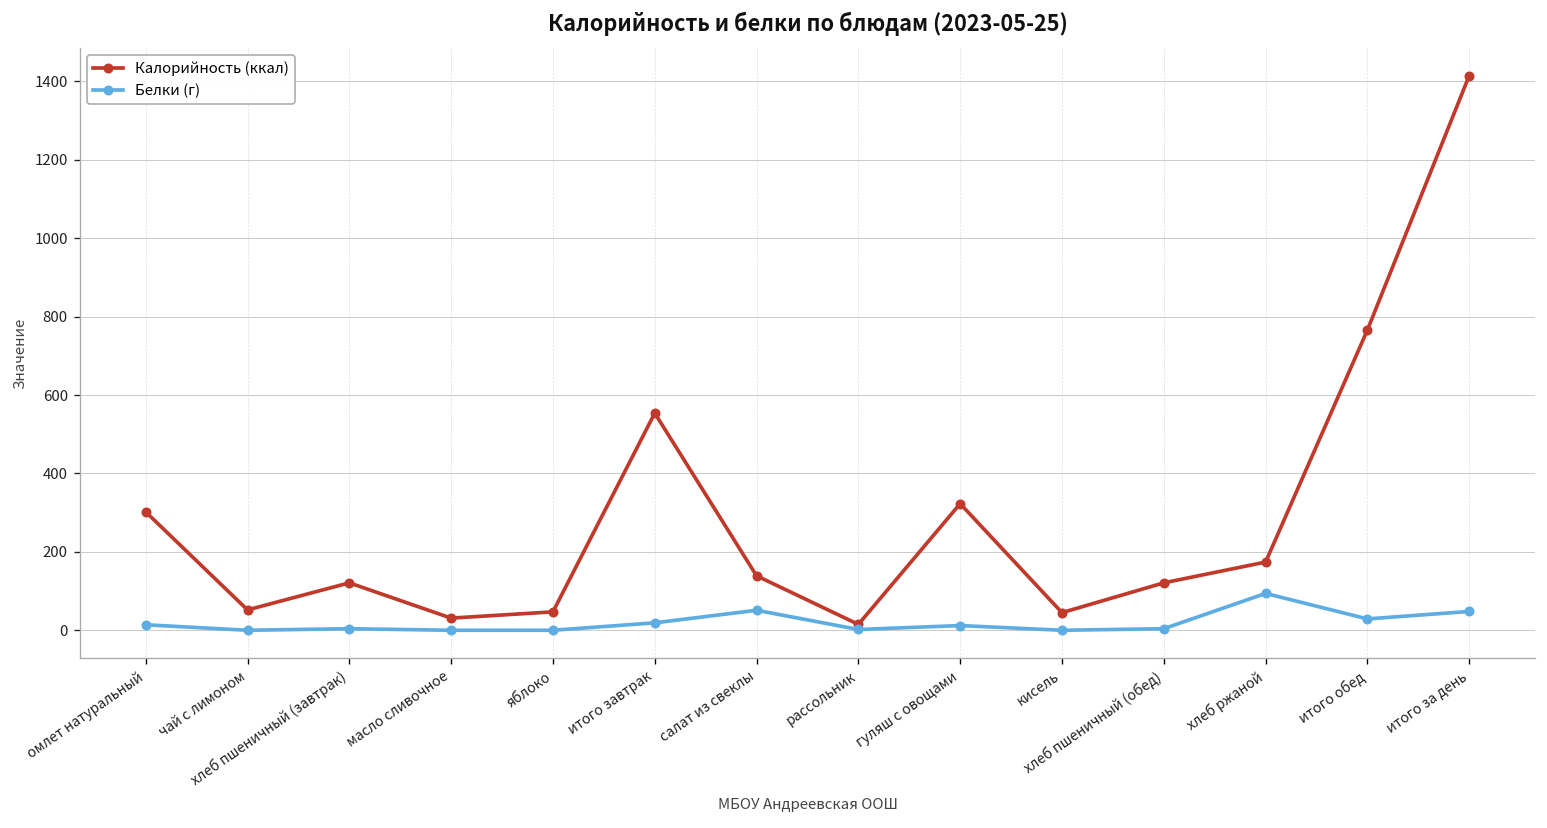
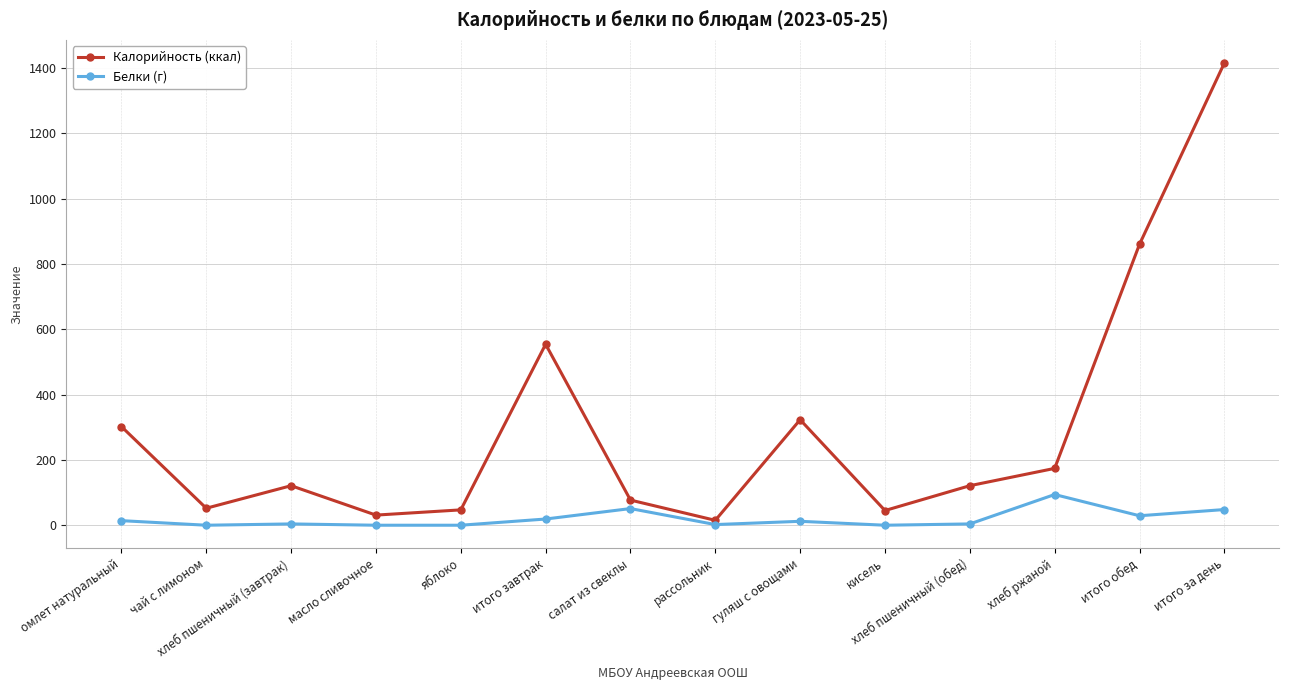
  {
    "Калорийность (ккал)": {
      "омлет натуральный": 300,
      "чай с лимоном": 50,
      "хлеб пшеничный (завтрак)": 120,
      "масло сливочное": 30,
      "яблоко": 50,
      "итого завтрак": 550,
-     "салат из свеклы": 140,
+     "салат из свеклы": 80,
      "рассольник": 20,
      "гуляш с овощами": 320,
      "кисель": 50,
      "хлеб пшеничный (обед)": 120,
      "хлеб ржаной": 170,
-     "итого обед": 770,
+     "итого обед": 860,
      "итого за день": 1420
    },
    "Белки (г)": {
      "омлет натуральный": 10,
      "чай с лимоном": 0,
      "хлеб пшеничный (завтрак)": 0,
      "масло сливочное": 0,
      "яблоко": 0,
      "итого завтрак": 20,
      "салат из свеклы": 50,
      "рассольник": 0,
      "гуляш с овощами": 10,
      "кисель": 0,
      "хлеб пшеничный (обед)": 0,
      "хлеб ржаной": 90,
      "итого обед": 30,
      "итого за день": 50
    }
  }
